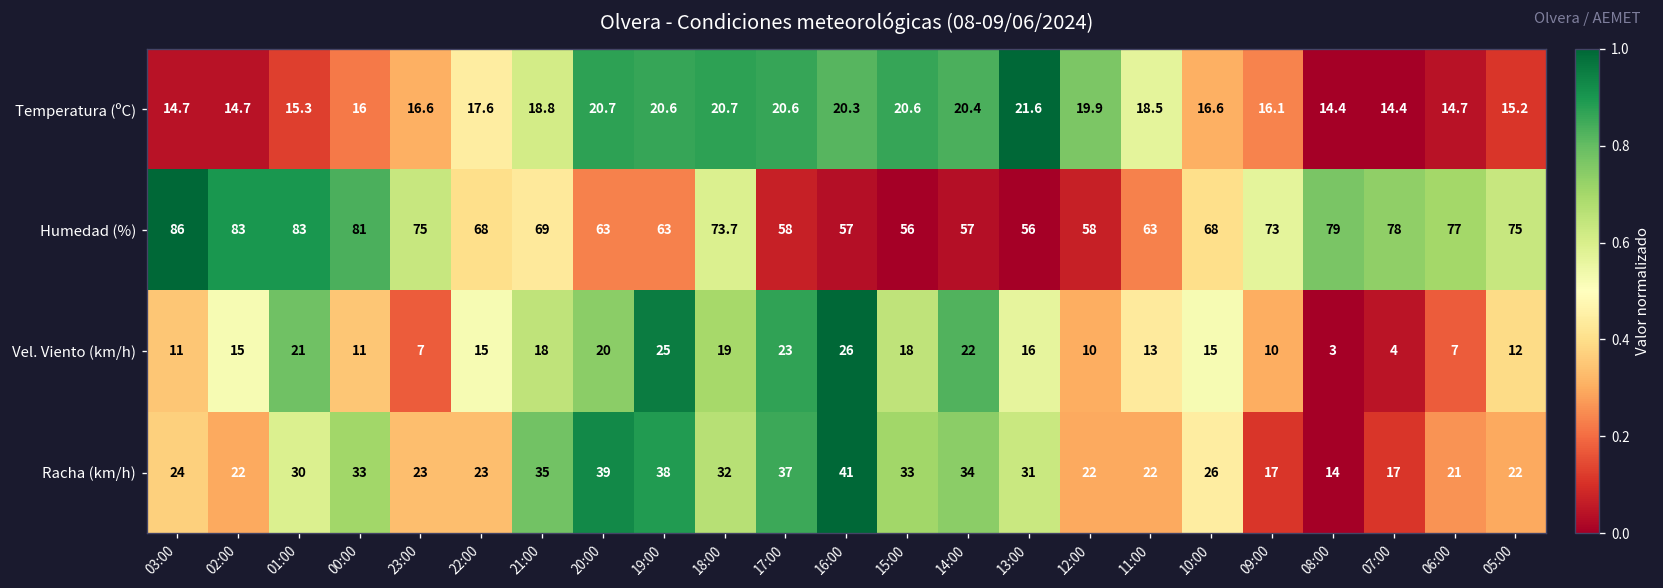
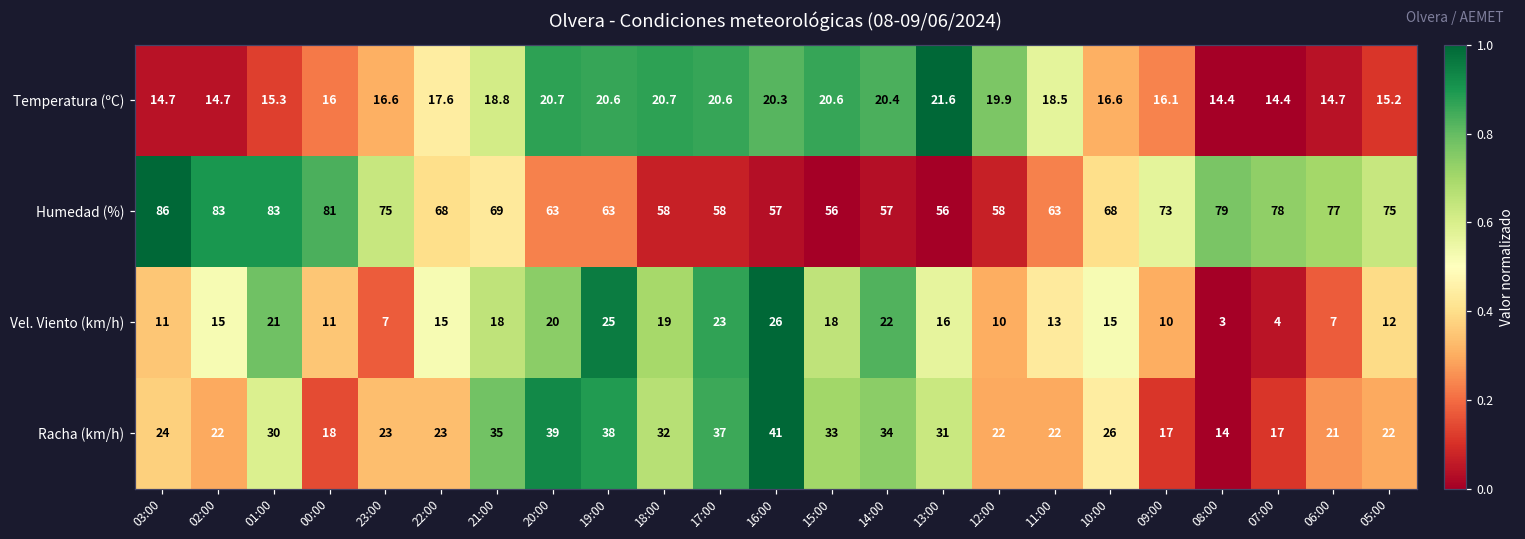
  {
    "Temperatura (ºC)": {
      "03:00": 14.7,
      "02:00": 14.7,
      "01:00": 15.3,
      "00:00": 16,
      "23:00": 16.6,
      "22:00": 17.6,
      "21:00": 18.8,
      "20:00": 20.7,
      "19:00": 20.6,
      "18:00": 20.7,
      "17:00": 20.6,
      "16:00": 20.3,
      "15:00": 20.6,
      "14:00": 20.4,
      "13:00": 21.6,
      "12:00": 19.9,
      "11:00": 18.5,
      "10:00": 16.6,
      "09:00": 16.1,
      "08:00": 14.4,
      "07:00": 14.4,
      "06:00": 14.7,
      "05:00": 15.2
    },
    "Humedad (%)": {
      "03:00": 86,
      "02:00": 83,
      "01:00": 83,
      "00:00": 81,
      "23:00": 75,
      "22:00": 68,
      "21:00": 69,
      "20:00": 63,
      "19:00": 63,
-     "18:00": 73.7,
+     "18:00": 58,
      "17:00": 58,
      "16:00": 57,
      "15:00": 56,
      "14:00": 57,
      "13:00": 56,
      "12:00": 58,
      "11:00": 63,
      "10:00": 68,
      "09:00": 73,
      "08:00": 79,
      "07:00": 78,
      "06:00": 77,
      "05:00": 75
    },
    "Vel. Viento (km/h)": {
      "03:00": 11,
      "02:00": 15,
      "01:00": 21,
      "00:00": 11,
      "23:00": 7,
      "22:00": 15,
      "21:00": 18,
      "20:00": 20,
      "19:00": 25,
      "18:00": 19,
      "17:00": 23,
      "16:00": 26,
      "15:00": 18,
      "14:00": 22,
      "13:00": 16,
      "12:00": 10,
      "11:00": 13,
      "10:00": 15,
      "09:00": 10,
      "08:00": 3,
      "07:00": 4,
      "06:00": 7,
      "05:00": 12
    },
    "Racha (km/h)": {
      "03:00": 24,
      "02:00": 22,
      "01:00": 30,
-     "00:00": 33,
+     "00:00": 18,
      "23:00": 23,
      "22:00": 23,
      "21:00": 35,
      "20:00": 39,
      "19:00": 38,
      "18:00": 32,
      "17:00": 37,
      "16:00": 41,
      "15:00": 33,
      "14:00": 34,
      "13:00": 31,
      "12:00": 22,
      "11:00": 22,
      "10:00": 26,
      "09:00": 17,
      "08:00": 14,
      "07:00": 17,
      "06:00": 21,
      "05:00": 22
    }
  }
